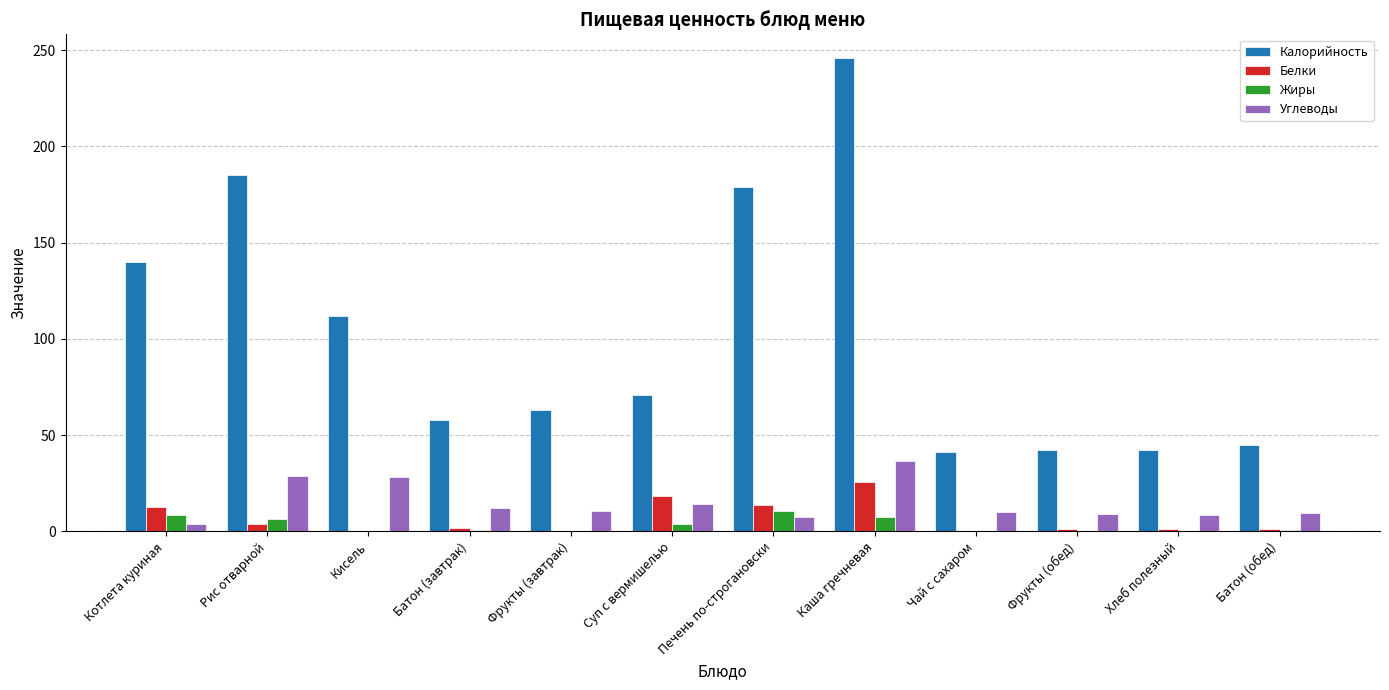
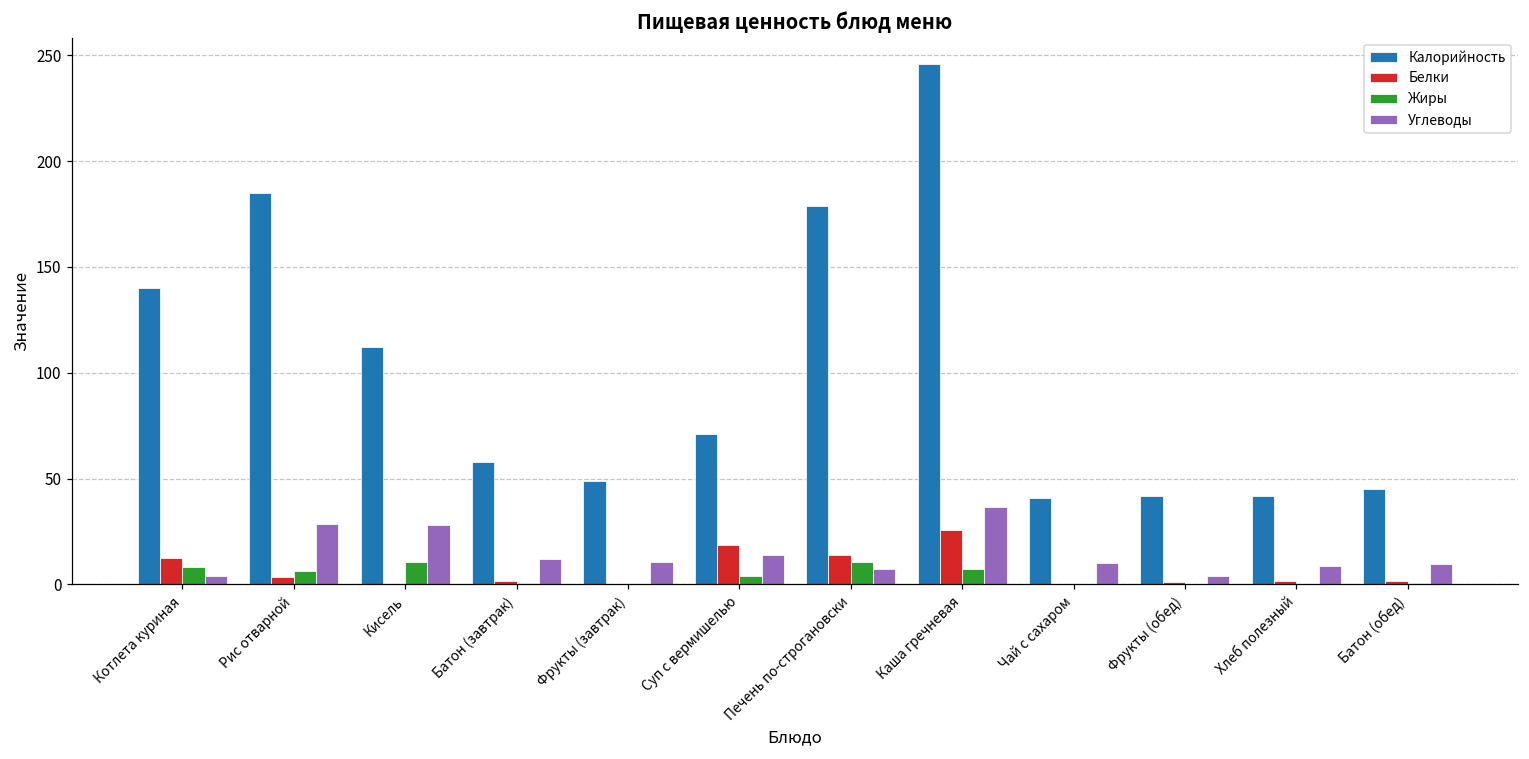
  {
    "Калорийность": {
      "Котлета куриная": 140,
      "Рис отварной": 185,
      "Кисель": 112,
      "Батон (завтрак)": 58,
-     "Фрукты (завтрак)": 63,
+     "Фрукты (завтрак)": 49,
      "Суп с вермишелью": 71,
      "Печень по-строгановски": 179,
      "Каша гречневая": 246,
      "Чай с сахаром": 41,
      "Фрукты (обед)": 42,
      "Хлеб полезный": 42,
      "Батон (обед)": 45
    },
    "Белки": {
      "Котлета куриная": 13,
      "Рис отварной": 4,
      "Кисель": 0,
      "Батон (завтрак)": 2,
      "Суп с вермишелью": 19,
      "Печень по-строгановски": 14,
      "Каша гречневая": 26,
      "Хлеб полезный": 1,
      "Батон (обед)": 1
    },
    "Жиры": {
      "Котлета куриная": 8,
      "Рис отварной": 6,
-     "Кисель": 0,
+     "Кисель": 11,
      "Суп с вермишелью": 4,
      "Печень по-строгановски": 11,
      "Каша гречневая": 7
    },
    "Углеводы": {
      "Котлета куриная": 4,
      "Рис отварной": 29,
      "Кисель": 28,
      "Батон (завтрак)": 12,
      "Фрукты (завтрак)": 11,
      "Суп с вермишелью": 14,
      "Печень по-строгановски": 8,
      "Каша гречневая": 37,
      "Чай с сахаром": 10,
-     "Фрукты (обед)": 9,
+     "Фрукты (обед)": 4,
      "Хлеб полезный": 9,
      "Батон (обед)": 10
    }
  }
